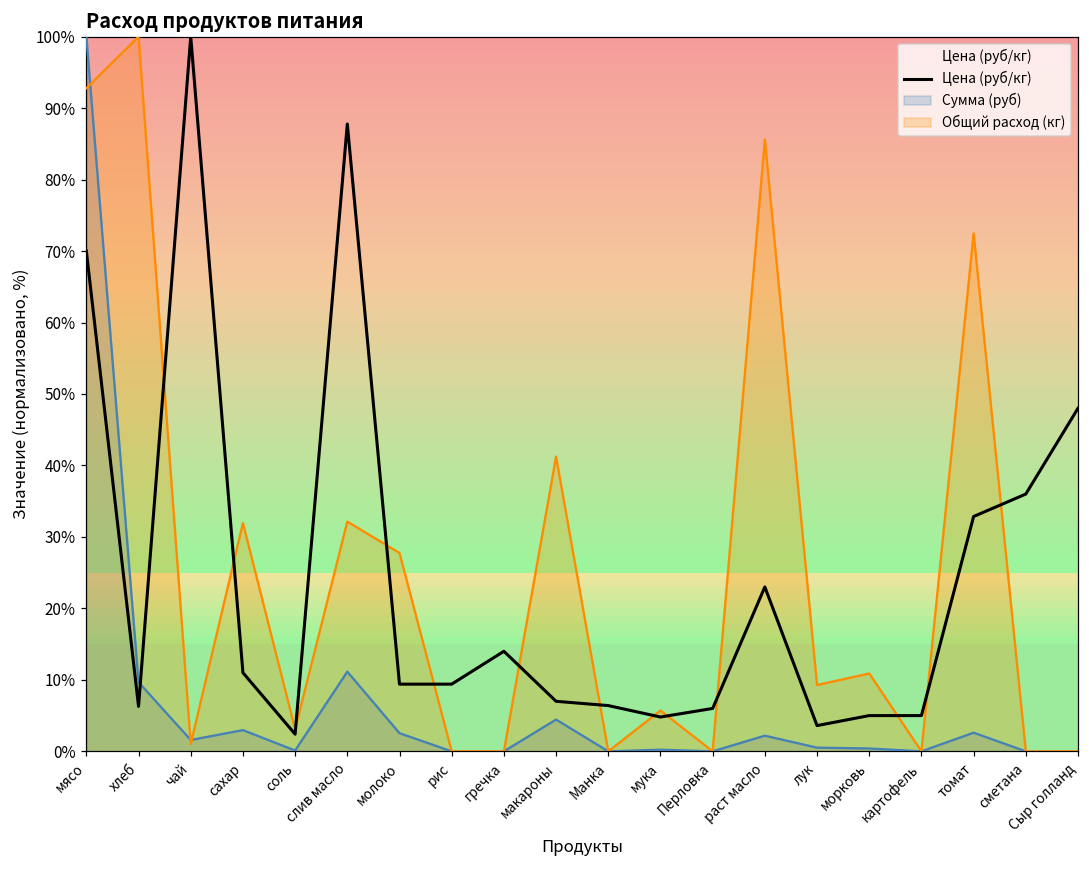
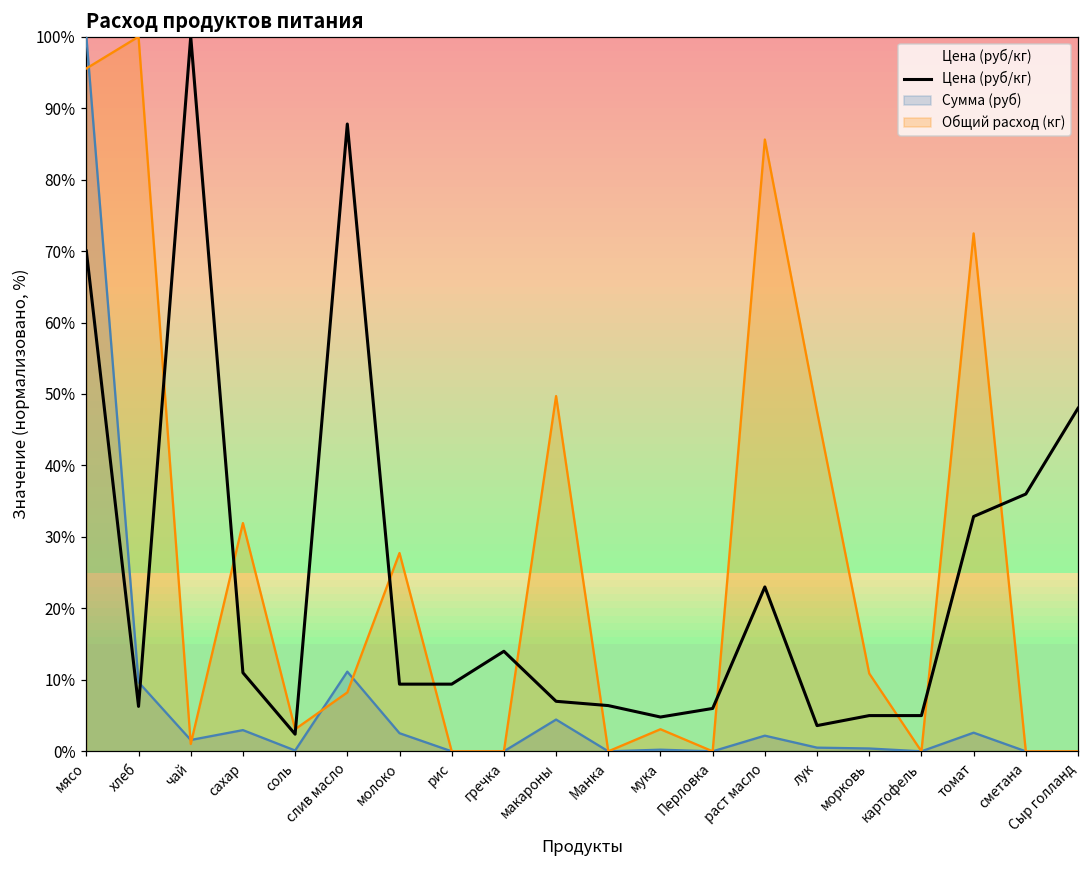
  {
    "Общий расход (кг)": {
-     "мясо": "93%",
+     "мясо": "96%",
      "хлеб": "100%",
      "чай": "1%",
      "сахар": "32%",
      "соль": "3%",
-     "слив масло": "32%",
+     "слив масло": "8%",
      "молоко": "28%",
-     "макароны": "41%",
-     "мука": "6%",
+     "макароны": "50%",
+     "мука": "3%",
      "раст масло": "86%",
-     "лук": "9%",
+     "лук": "48%",
      "морковь": "11%",
      "томат": "72%"
    }
  }
